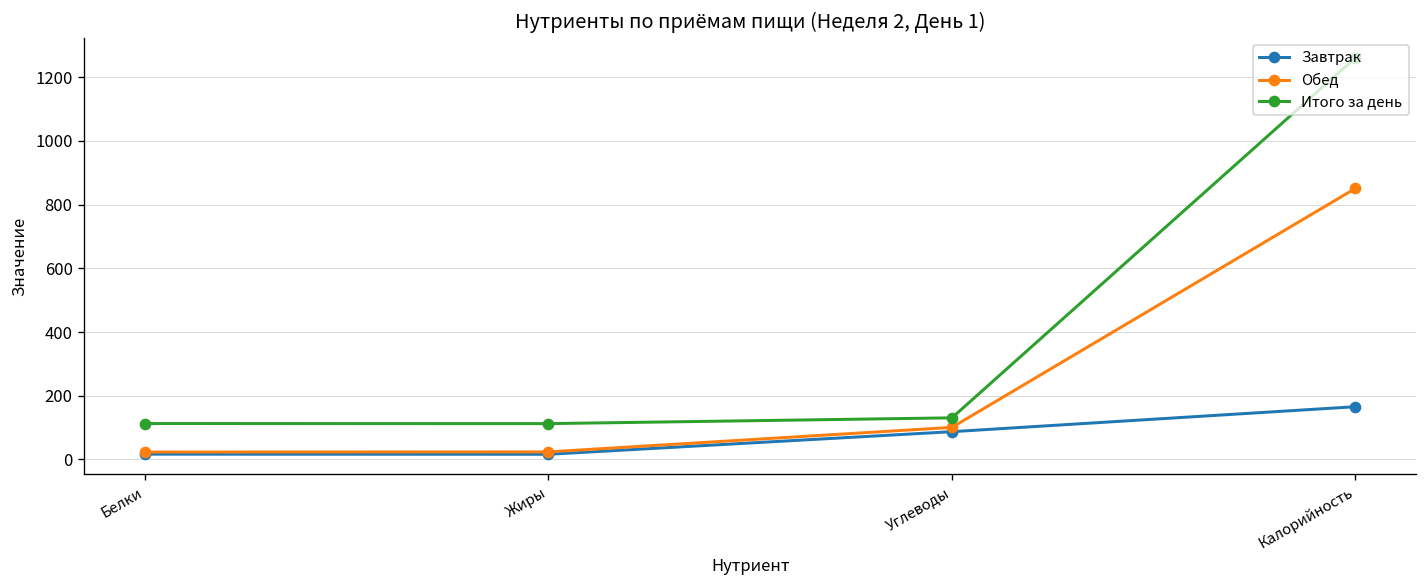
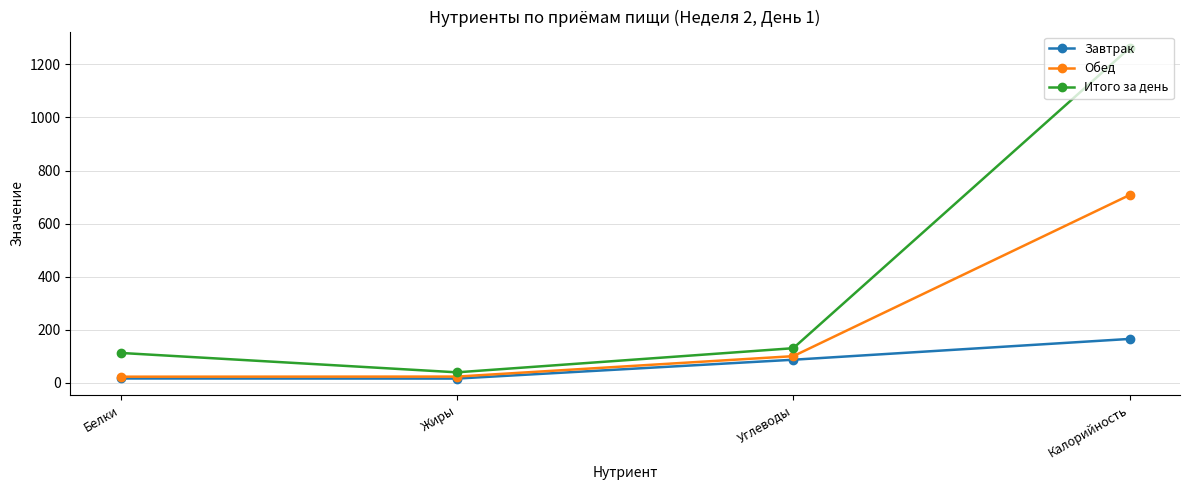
  {
    "Завтрак": {
      "Углеводы": 90,
      "Калорийность": 170
    },
    "Обед": {
      "Углеводы": 100,
-     "Калорийность": 850
+     "Калорийность": 710
    },
    "Итого за день": {
      "Белки": 110,
-     "Жиры": 110,
+     "Жиры": 40,
      "Углеводы": 130
    }
  }
